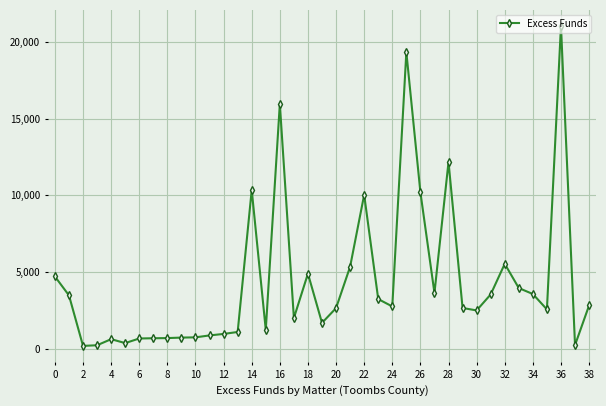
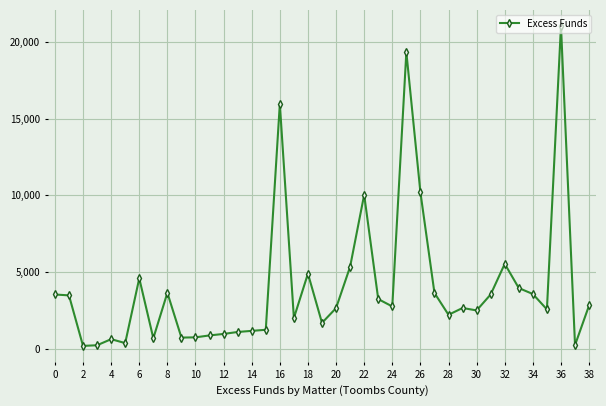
  {
-   "0": "4,700",
+   "0": "3,500",
    "2": "200",
    "4": "600",
-   "6": "700",
-   "8": "700",
+   "6": "4,600",
+   "8": "3,600",
    "10": "700",
    "12": "1,000",
-   "14": "10,300",
+   "14": "1,200",
    "16": "16,000",
    "18": "4,900",
    "20": "2,600",
    "22": "10,000",
    "24": "2,700",
    "26": "10,200",
-   "28": "12,200",
+   "28": "2,200",
    "30": "2,500",
    "32": "5,500",
    "34": "3,600",
    "38": "2,800"
  }
